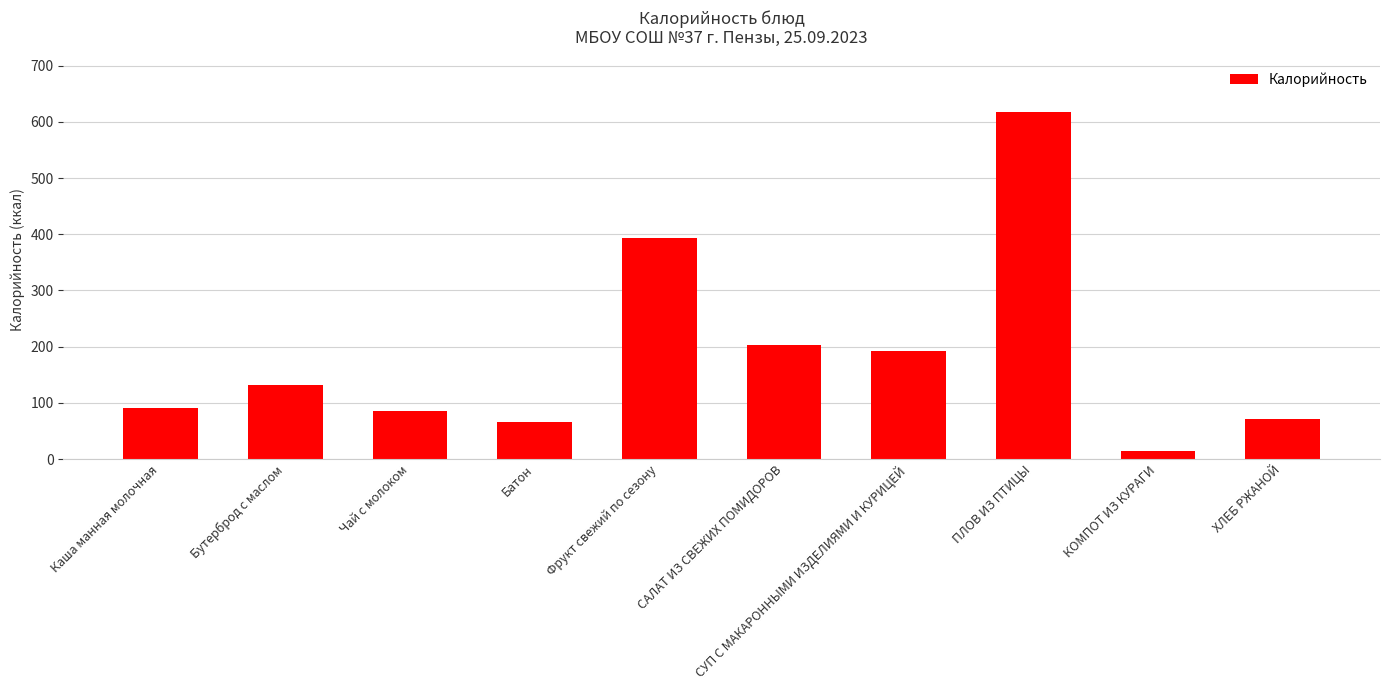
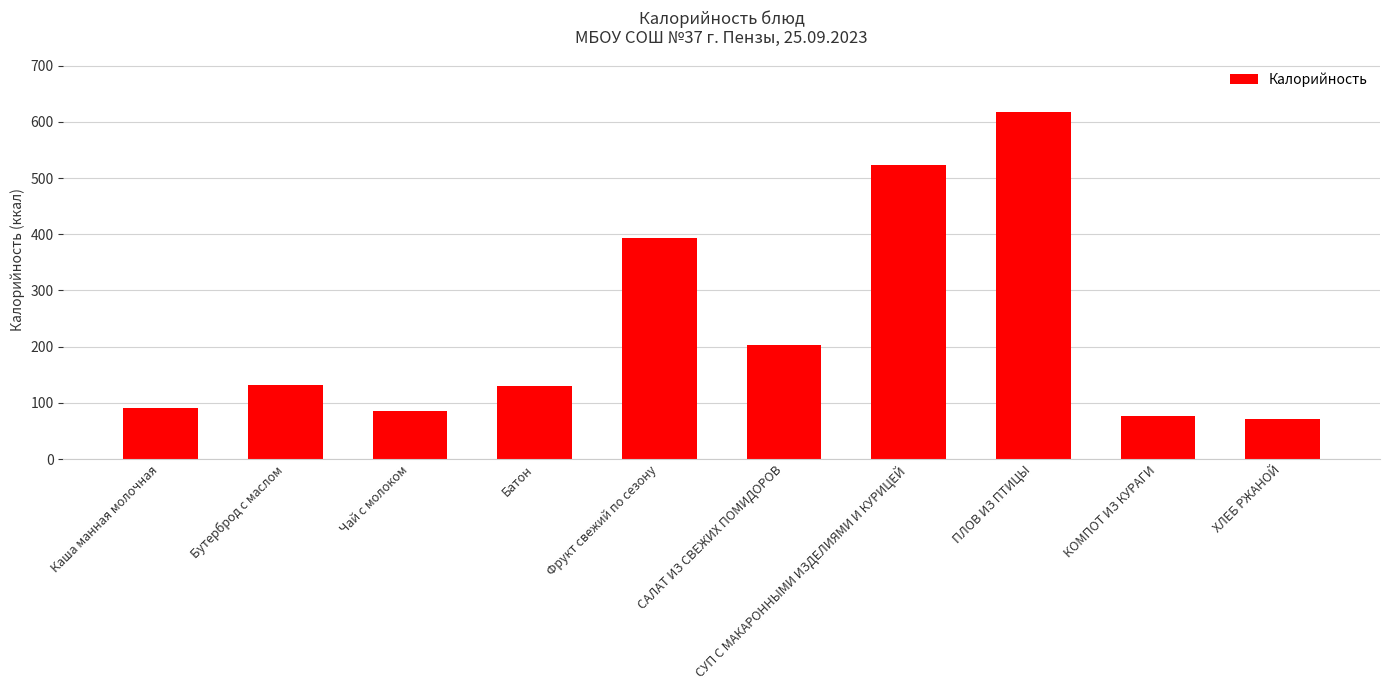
  {
    "Каша манная молочная": 90,
    "Бутерброд с маслом": 130,
    "Чай с молоком": 90,
-   "Батон": 70,
+   "Батон": 130,
    "Фрукт свежий по сезону": 390,
    "САЛАТ ИЗ СВЕЖИХ ПОМИДОРОВ": 200,
-   "СУП С МАКАРОННЫМИ ИЗДЕЛИЯМИ И КУРИЦЕЙ": 190,
+   "СУП С МАКАРОННЫМИ ИЗДЕЛИЯМИ И КУРИЦЕЙ": 520,
    "ПЛОВ ИЗ ПТИЦЫ": 620,
-   "КОМПОТ ИЗ КУРАГИ": 10,
+   "КОМПОТ ИЗ КУРАГИ": 80,
    "ХЛЕБ РЖАНОЙ": 70
  }
